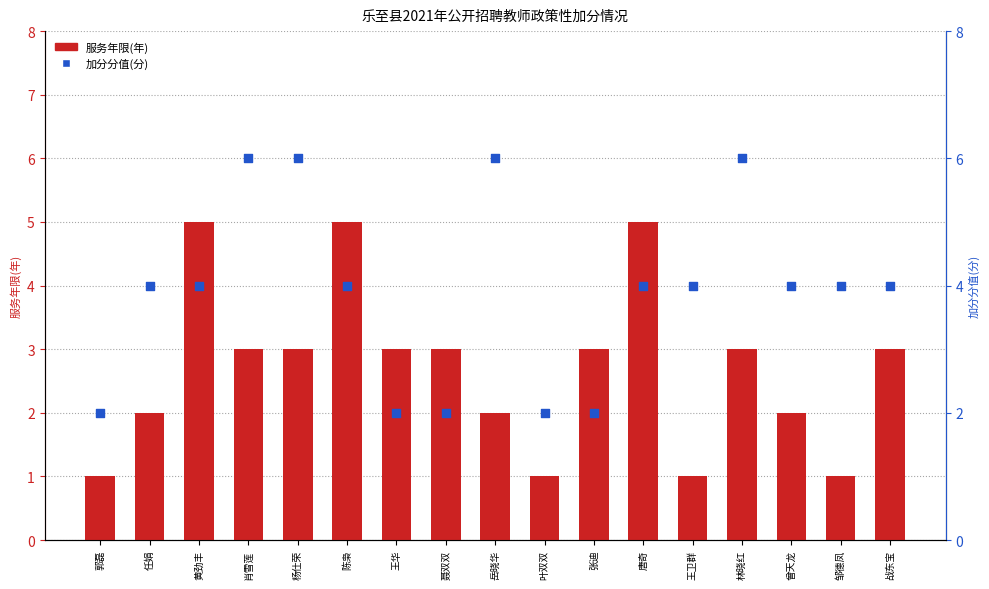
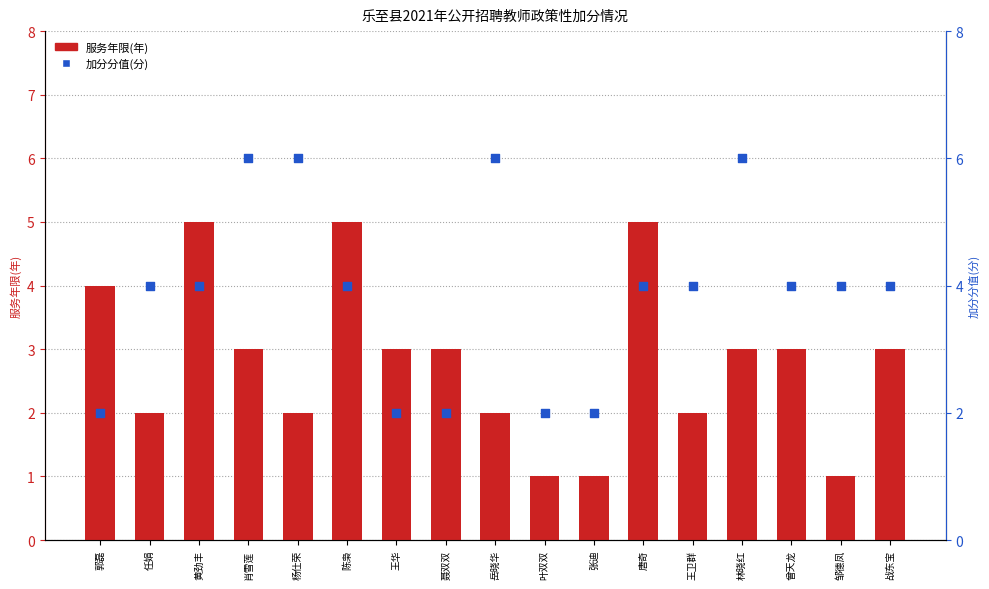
  {
    "服务年限(年)": {
-     "郭磊": 1,
+     "郭磊": 4,
      "任娟": 2,
      "黄劲丰": 5,
      "肖雪莲": 3,
-     "杨仕荣": 3,
+     "杨仕荣": 2,
      "陈枭": 5,
      "王华": 3,
      "聂双双": 3,
      "岳晓华": 2,
      "叶双双": 1,
-     "张迪": 3,
+     "张迪": 1,
      "唐奇": 5,
-     "王卫群": 1,
+     "王卫群": 2,
      "林晓红": 3,
-     "曾天龙": 2,
+     "曾天龙": 3,
      "邹德凤": 1,
      "战东宝": 3
    }
  }
